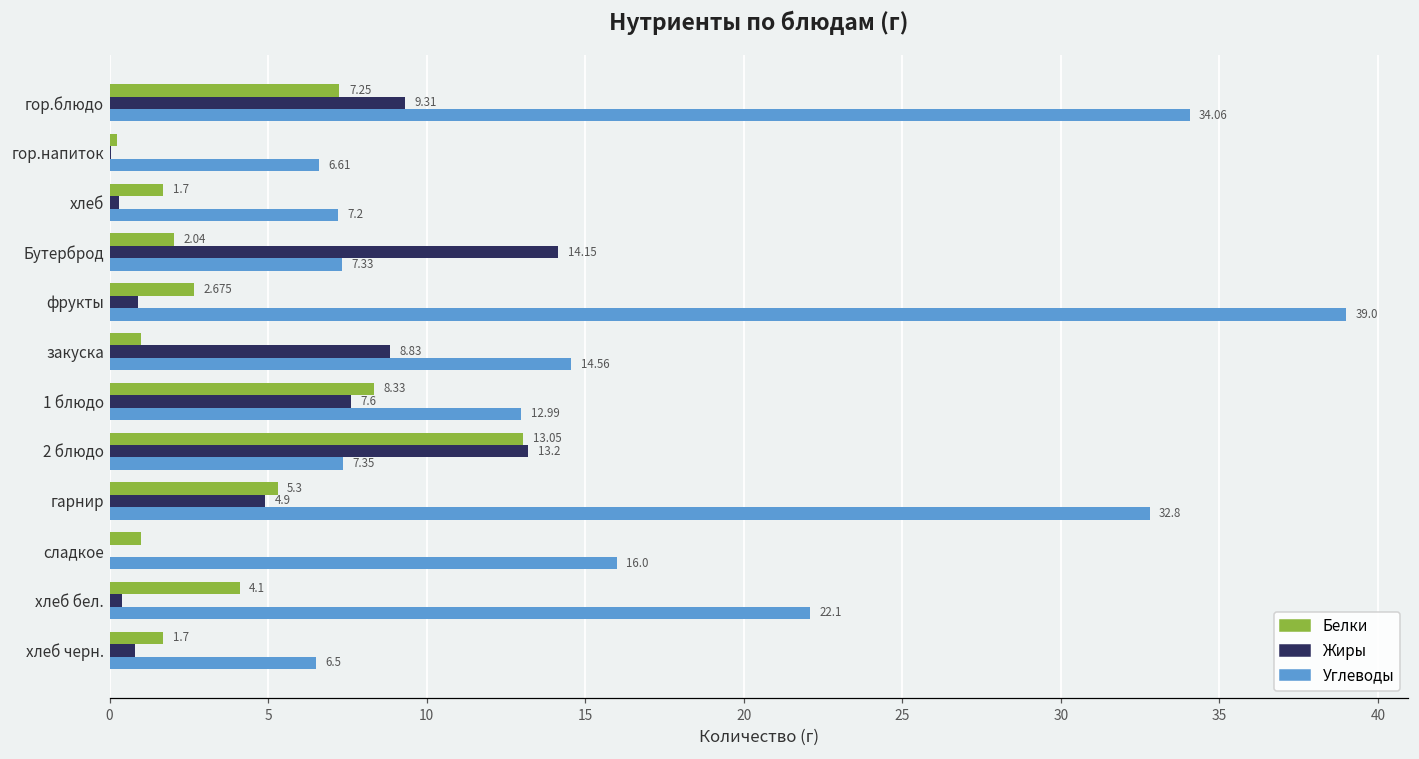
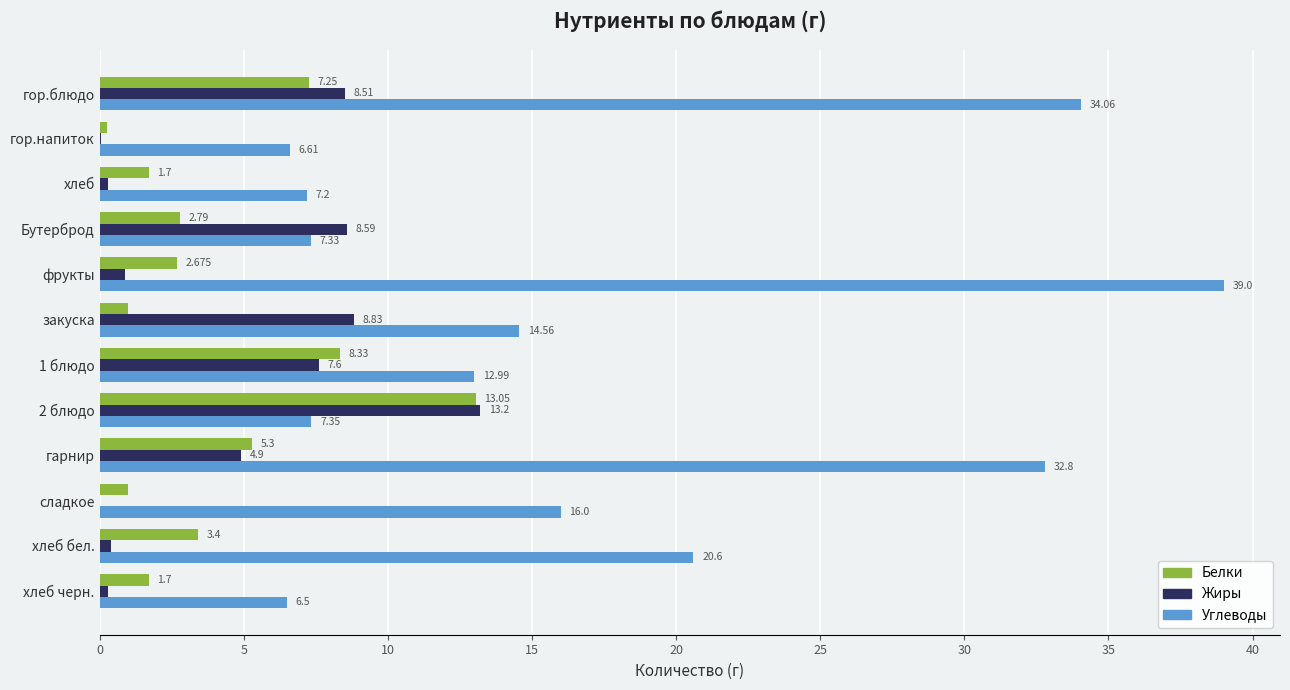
  {
    "Белки": {
      "гор.блюдо": 7.25,
      "хлеб": 1.7,
-     "Бутерброд": 2.04,
+     "Бутерброд": 2.79,
      "фрукты": 2.675,
      "1 блюдо": 8.33,
      "2 блюдо": 13.05,
      "гарнир": 5.3,
-     "хлеб бел.": 4.1,
+     "хлеб бел.": 3.4,
      "хлеб черн.": 1.7
    },
    "Жиры": {
-     "гор.блюдо": 9.31,
-     "Бутерброд": 14.15,
+     "гор.блюдо": 8.51,
+     "Бутерброд": 8.59,
      "закуска": 8.83,
      "1 блюдо": 7.6,
      "2 блюдо": 13.2,
      "гарнир": 4.9,
-     "хлеб черн.": 0.8
+     "хлеб черн.": 0.3
    },
    "Углеводы": {
      "гор.блюдо": 34.06,
      "гор.напиток": 6.61,
      "хлеб": 7.2,
      "Бутерброд": 7.33,
      "фрукты": 39.0,
      "закуска": 14.56,
      "1 блюдо": 12.99,
      "2 блюдо": 7.35,
      "гарнир": 32.8,
      "сладкое": 16.0,
-     "хлеб бел.": 22.1,
+     "хлеб бел.": 20.6,
      "хлеб черн.": 6.5
    }
  }
